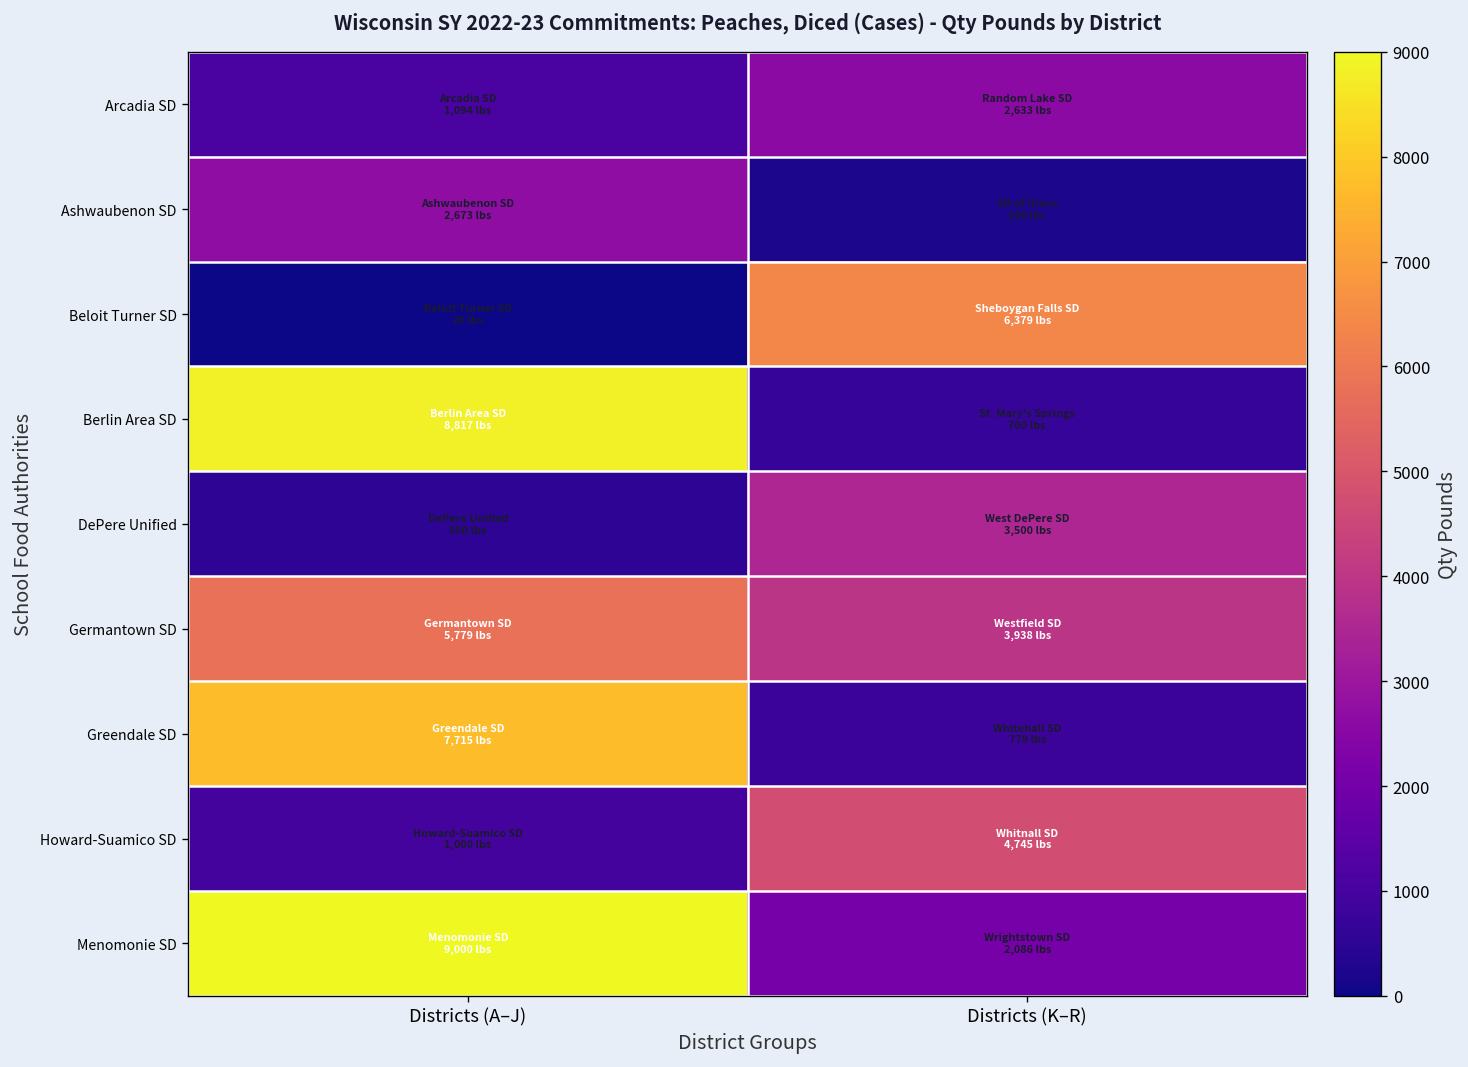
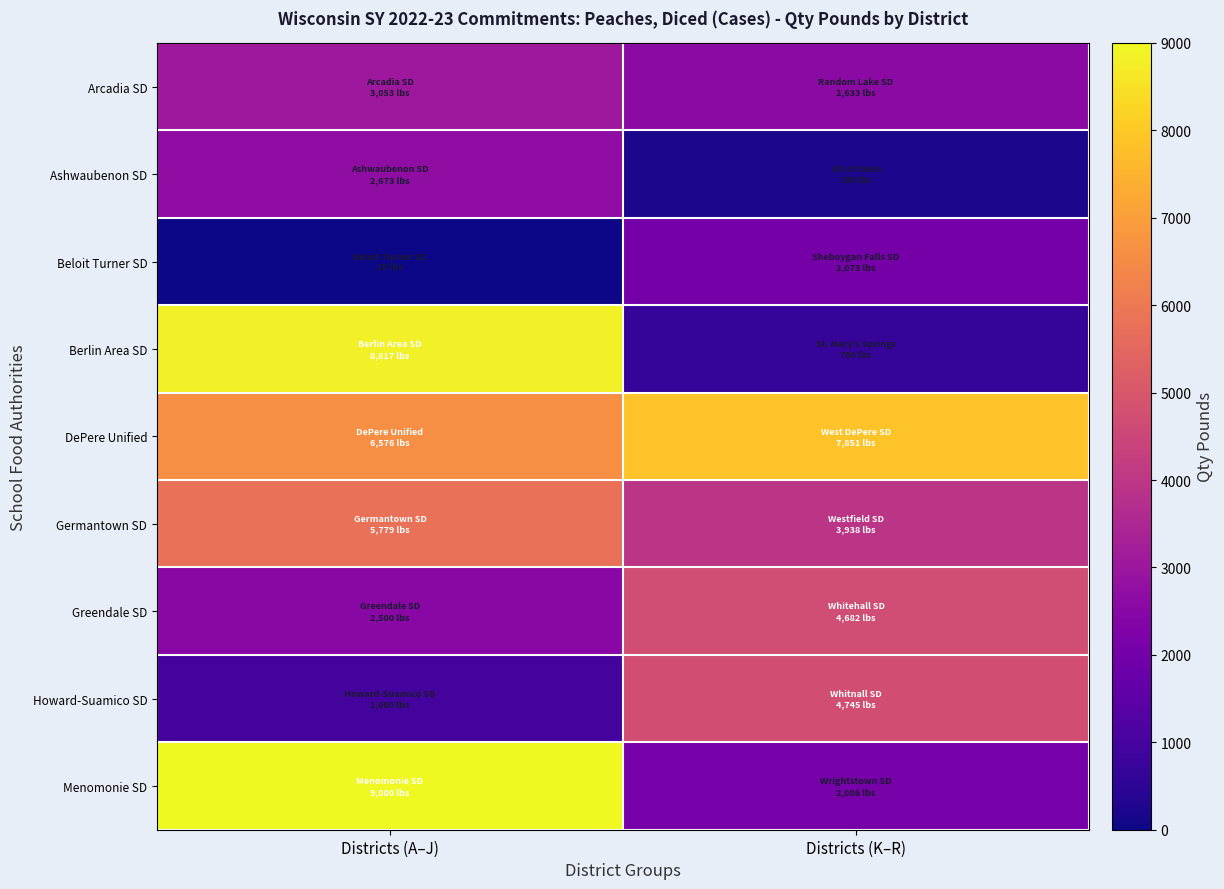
  {
    "Arcadia SD": {
-     "Districts (A–J)": "1,094",
+     "Districts (A–J)": "3,053",
      "Districts (K–R)": "2,633"
    },
    "Ashwaubenon SD": {
      "Districts (A–J)": "2,673",
      "Districts (K–R)": "200"
    },
    "Beloit Turner SD": {
      "Districts (A–J)": "20",
-     "Districts (K–R)": "6,379"
+     "Districts (K–R)": "2,073"
    },
    "Berlin Area SD": {
      "Districts (A–J)": "8,817",
      "Districts (K–R)": "700"
    },
    "DePere Unified": {
-     "Districts (A–J)": "500",
-     "Districts (K–R)": "3,500"
+     "Districts (A–J)": "6,576",
+     "Districts (K–R)": "7,851"
    },
    "Germantown SD": {
      "Districts (A–J)": "5,779",
      "Districts (K–R)": "3,938"
    },
    "Greendale SD": {
-     "Districts (A–J)": "7,715",
-     "Districts (K–R)": "779"
+     "Districts (A–J)": "2,500",
+     "Districts (K–R)": "4,682"
    },
    "Howard-Suamico SD": {
      "Districts (A–J)": "1,000",
      "Districts (K–R)": "4,745"
    },
    "Menomonie SD": {
      "Districts (A–J)": "9,000",
      "Districts (K–R)": "2,086"
    }
  }
